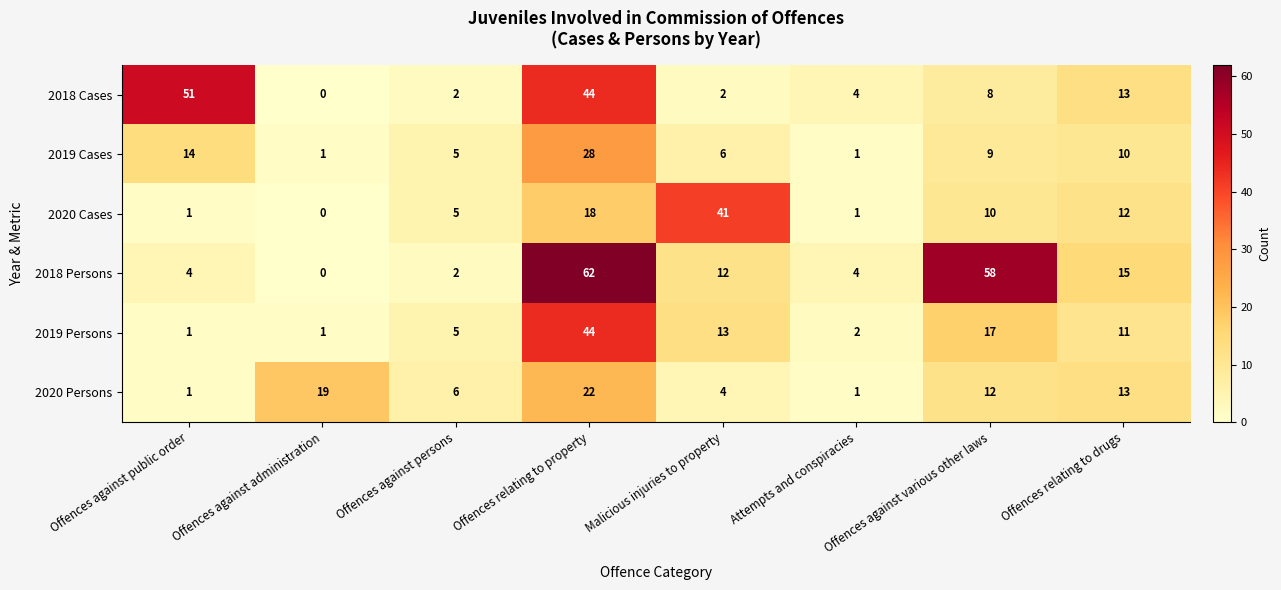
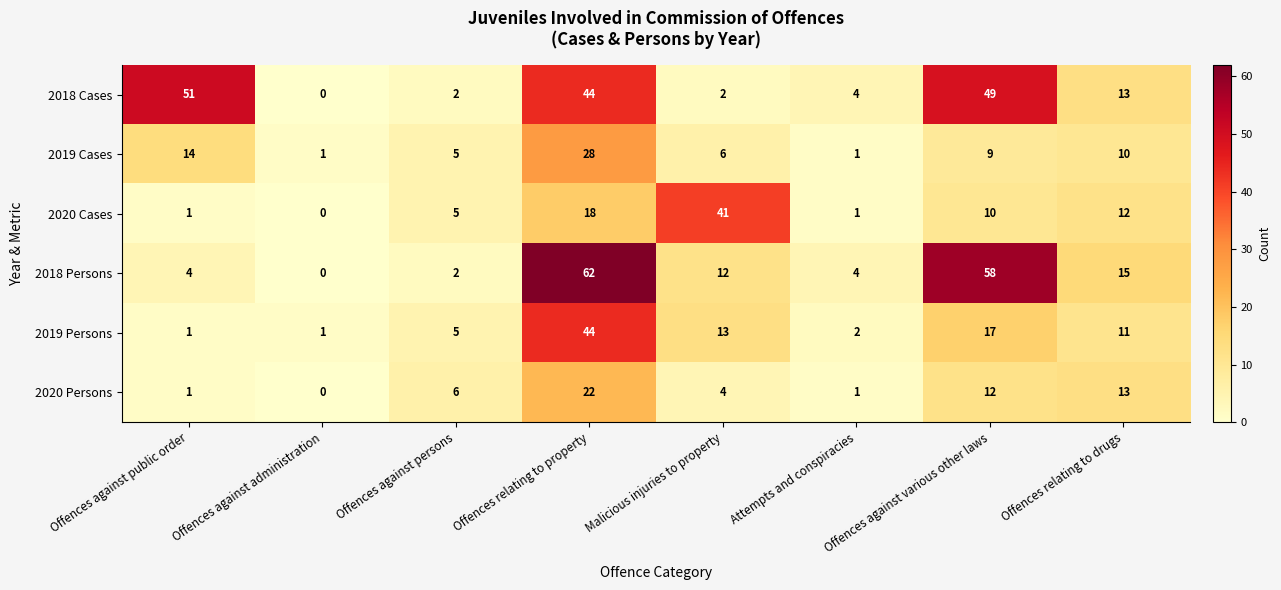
  {
    "2018 Cases": {
      "Offences against public order": 51,
      "Offences against administration": 0,
      "Offences against persons": 2,
      "Offences relating to property": 44,
      "Malicious injuries to property": 2,
      "Attempts and conspiracies": 4,
-     "Offences against various other laws": 8,
+     "Offences against various other laws": 49,
      "Offences relating to drugs": 13
    },
    "2019 Cases": {
      "Offences against public order": 14,
      "Offences against administration": 1,
      "Offences against persons": 5,
      "Offences relating to property": 28,
      "Malicious injuries to property": 6,
      "Attempts and conspiracies": 1,
      "Offences against various other laws": 9,
      "Offences relating to drugs": 10
    },
    "2020 Cases": {
      "Offences against public order": 1,
      "Offences against administration": 0,
      "Offences against persons": 5,
      "Offences relating to property": 18,
      "Malicious injuries to property": 41,
      "Attempts and conspiracies": 1,
      "Offences against various other laws": 10,
      "Offences relating to drugs": 12
    },
    "2018 Persons": {
      "Offences against public order": 4,
      "Offences against administration": 0,
      "Offences against persons": 2,
      "Offences relating to property": 62,
      "Malicious injuries to property": 12,
      "Attempts and conspiracies": 4,
      "Offences against various other laws": 58,
      "Offences relating to drugs": 15
    },
    "2019 Persons": {
      "Offences against public order": 1,
      "Offences against administration": 1,
      "Offences against persons": 5,
      "Offences relating to property": 44,
      "Malicious injuries to property": 13,
      "Attempts and conspiracies": 2,
      "Offences against various other laws": 17,
      "Offences relating to drugs": 11
    },
    "2020 Persons": {
      "Offences against public order": 1,
-     "Offences against administration": 19,
+     "Offences against administration": 0,
      "Offences against persons": 6,
      "Offences relating to property": 22,
      "Malicious injuries to property": 4,
      "Attempts and conspiracies": 1,
      "Offences against various other laws": 12,
      "Offences relating to drugs": 13
    }
  }
